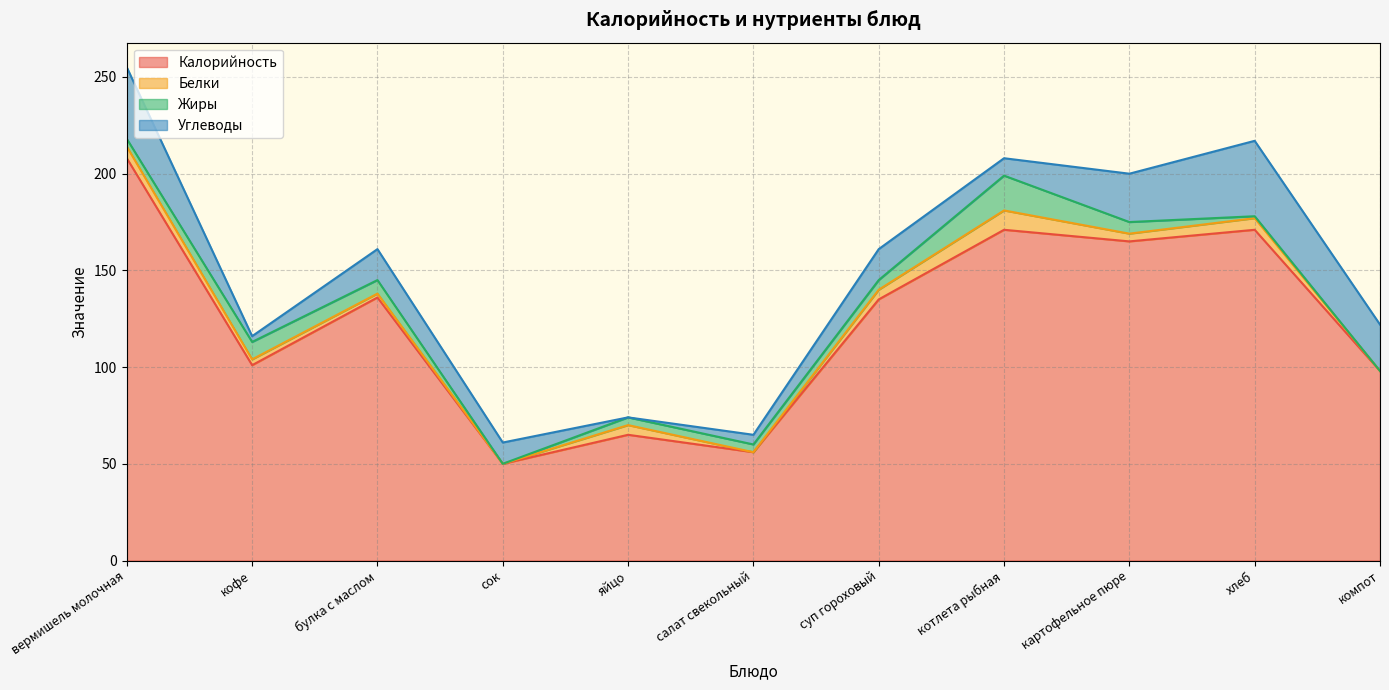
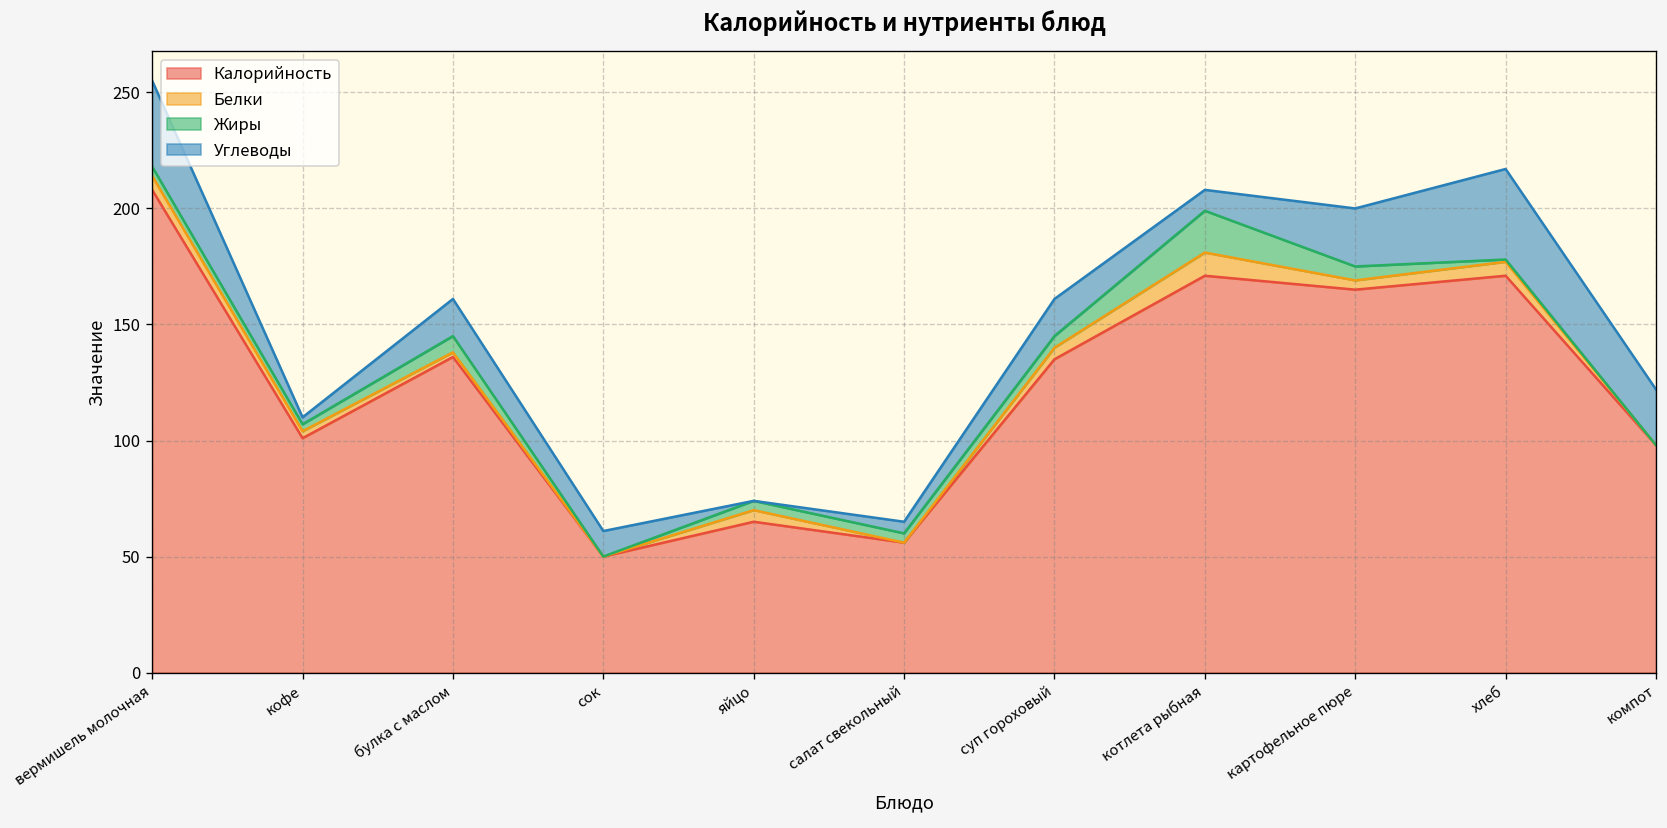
  {
    "Калорийность": {
      "вермишель молочная": 208,
      "кофе": 101,
      "булка с маслом": 136,
      "яйцо": 65,
      "суп гороховый": 135,
      "котлета рыбная": 171,
      "картофельное пюре": 165,
      "хлеб": 171
    },
    "Белки": {
      "вермишель молочная": 6,
      "кофе": 3,
      "булка с маслом": 2,
      "яйцо": 5,
      "суп гороховый": 5,
      "котлета рыбная": 10,
      "картофельное пюре": 4
    },
    "Жиры": {
      "вермишель молочная": 4,
-     "кофе": 9,
+     "кофе": 3,
      "булка с маслом": 7,
      "салат свекольный": 4,
      "суп гороховый": 5,
      "котлета рыбная": 18,
      "картофельное пюре": 6
    },
    "Углеводы": {
      "вермишель молочная": 37,
      "кофе": 3,
      "булка с маслом": 16,
      "сок": 11,
      "салат свекольный": 5,
      "суп гороховый": 16,
      "котлета рыбная": 9,
      "картофельное пюре": 25,
      "хлеб": 39,
      "компот": 24
    }
  }
